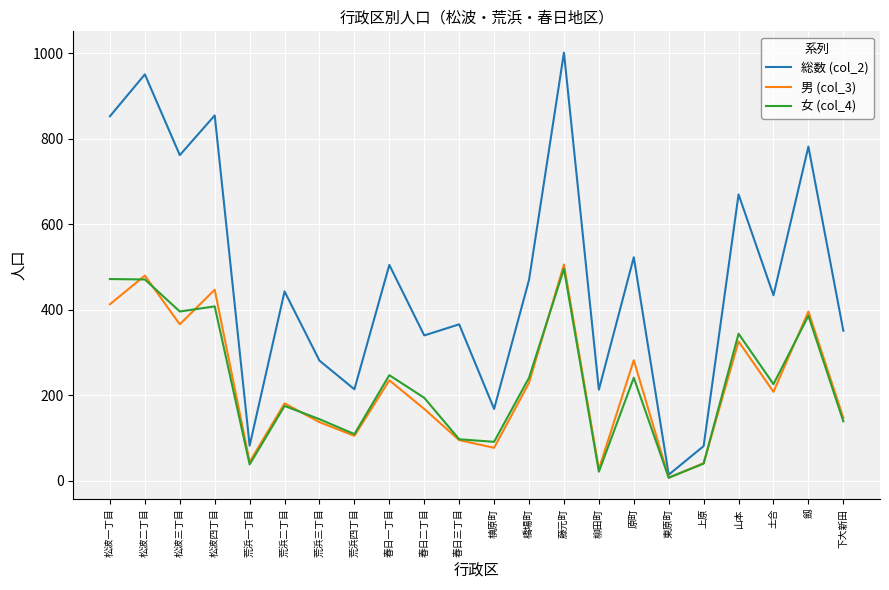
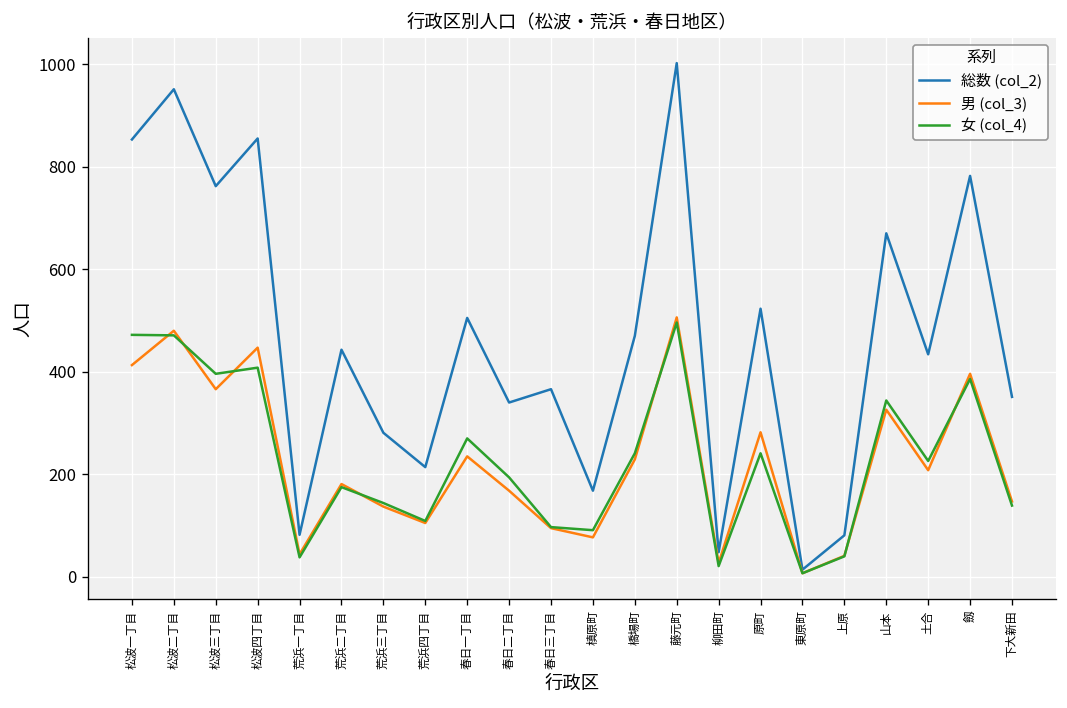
  {
    "総数 (col_2)": {
      "松波一丁目": 850,
      "松波二丁目": 950,
      "松波三丁目": 760,
      "松波四丁目": 860,
      "荒浜一丁目": 80,
      "荒浜二丁目": 440,
      "荒浜三丁目": 280,
      "荒浜四丁目": 210,
      "春日一丁目": 510,
      "春日二丁目": 340,
      "春日三丁目": 370,
      "槙原町": 170,
      "橋場町": 470,
      "藤元町": 1000,
-     "柳田町": 210,
+     "柳田町": 50,
      "原町": 520,
      "東原町": 10,
      "上原": 80,
      "山本": 670,
      "土合": 430,
      "劔": 780,
      "下大新田": 350
    },
    "男 (col_3)": {
      "松波一丁目": 410,
      "松波二丁目": 480,
      "松波三丁目": 370,
      "松波四丁目": 450,
      "荒浜一丁目": 40,
      "荒浜三丁目": 140,
      "春日一丁目": 240,
      "春日二丁目": 170,
      "槙原町": 80,
      "橋場町": 230,
      "藤元町": 510,
      "原町": 280,
      "山本": 330,
      "土合": 210,
      "劔": 400,
      "下大新田": 150
    },
    "女 (col_4)": {
      "松波一丁目": 470,
      "松波二丁目": 470,
      "松波三丁目": 400,
      "松波四丁目": 410,
      "荒浜一丁目": 40,
      "荒浜三丁目": 140,
-     "春日一丁目": 250,
+     "春日一丁目": 270,
      "春日二丁目": 190,
      "槙原町": 90,
      "橋場町": 240,
      "藤元町": 500,
      "原町": 240,
      "山本": 340,
      "土合": 230,
      "劔": 390,
      "下大新田": 140
    }
  }
